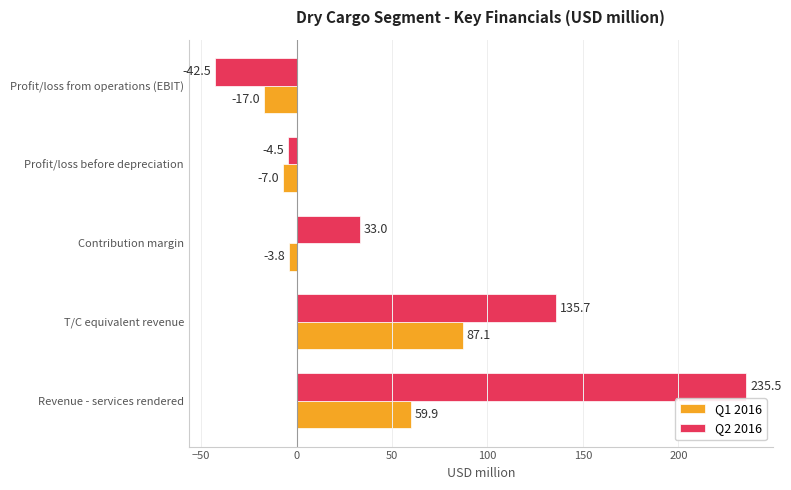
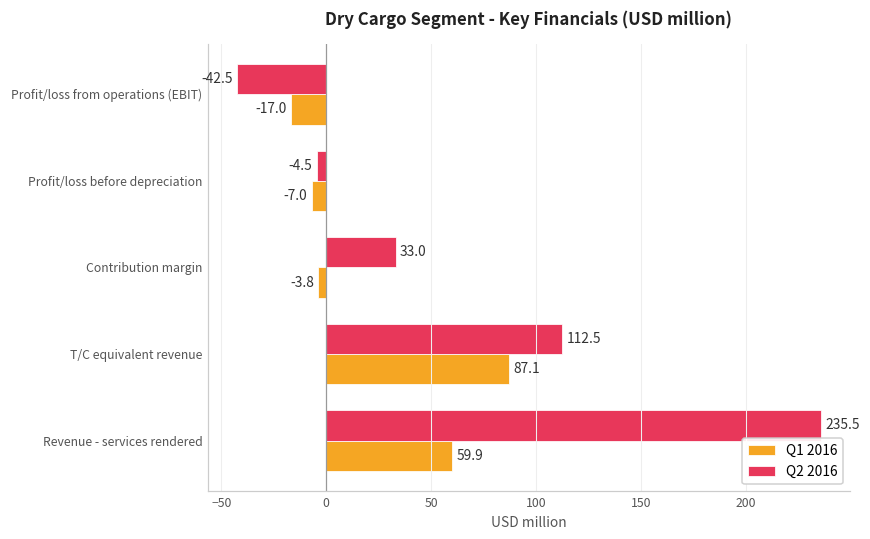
  {
    "Q1 2016": {
      "Profit/loss from operations (EBIT)": -17.0,
      "Profit/loss before depreciation": -7.0,
      "Contribution margin": -3.8,
      "T/C equivalent revenue": 87.1,
      "Revenue - services rendered": 59.9
    },
    "Q2 2016": {
      "Profit/loss from operations (EBIT)": -42.5,
      "Profit/loss before depreciation": -4.5,
      "Contribution margin": 33.0,
-     "T/C equivalent revenue": 135.7,
+     "T/C equivalent revenue": 112.5,
      "Revenue - services rendered": 235.5
    }
  }
